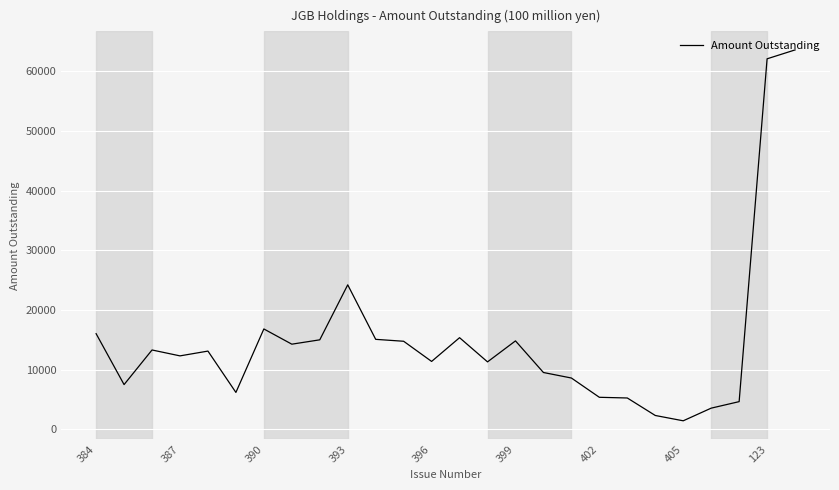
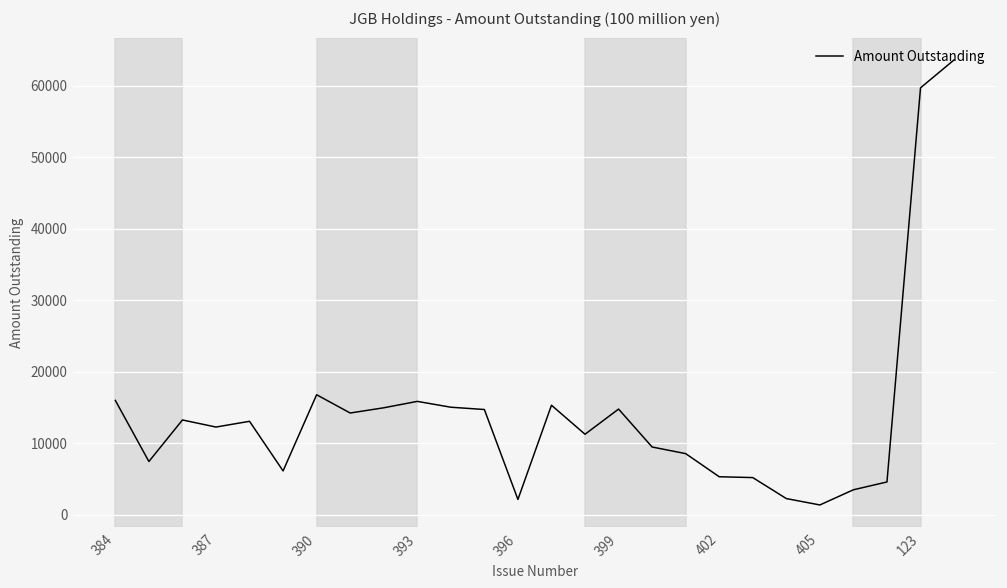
  {
    "384": 16000,
    "387": 12000,
    "390": 17000,
-   "393": 24000,
-   "396": 11000,
+   "393": 16000,
+   "396": 2000,
    "399": 15000,
    "402": 5000,
    "405": 1000,
-   "123": 62000
+   "123": 60000
  }
